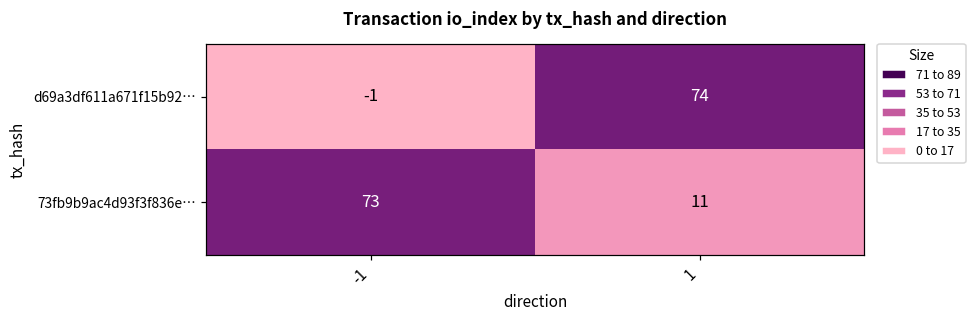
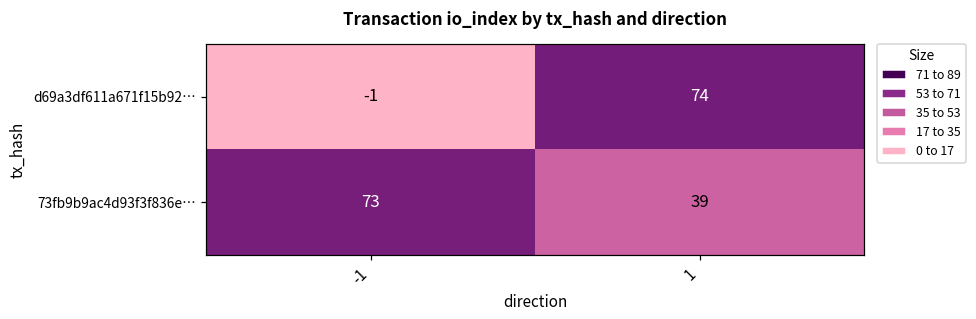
  {
    "d69a3df611a671f15b92…": {
      "-1": -1,
      "1": 74
    },
    "73fb9b9ac4d93f3f836e…": {
      "-1": 73,
-     "1": 11
+     "1": 39
    }
  }
